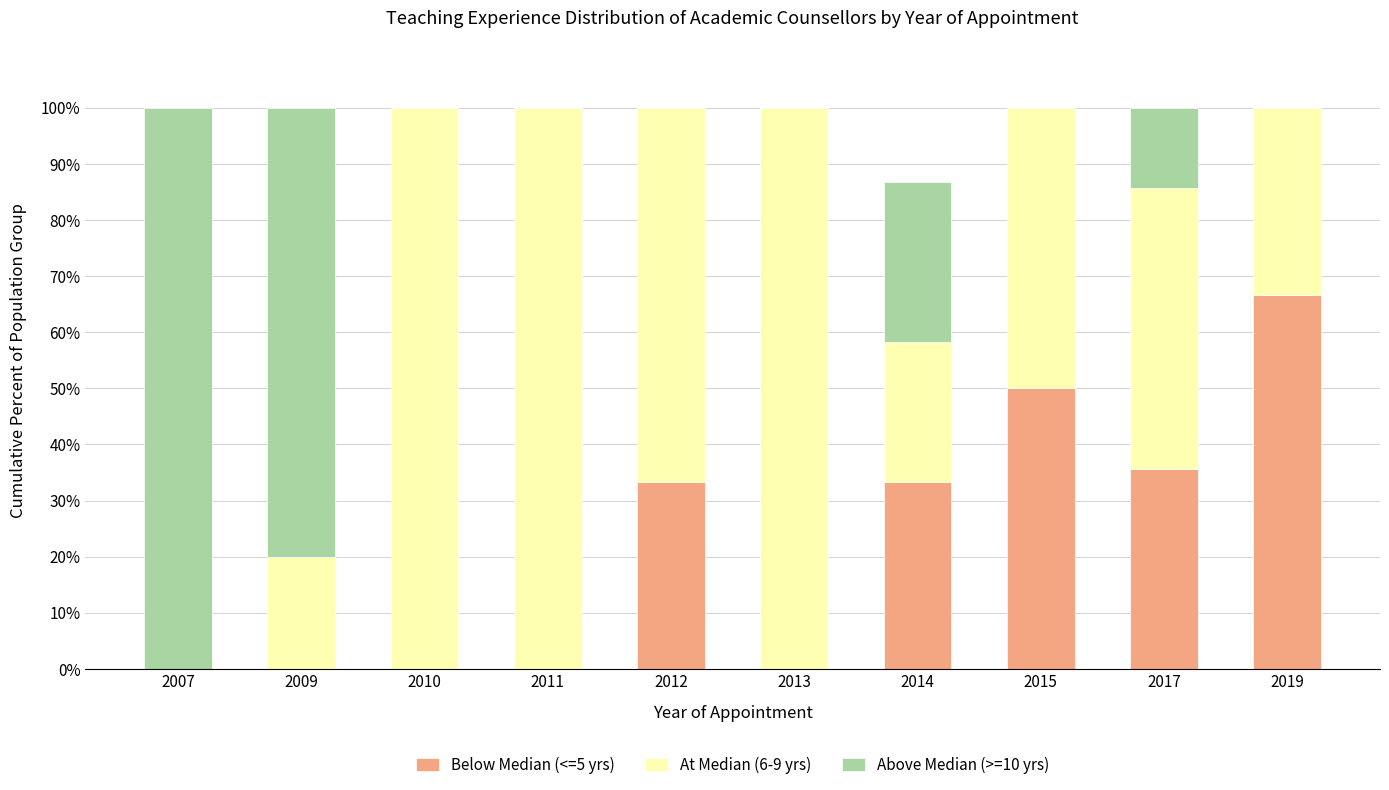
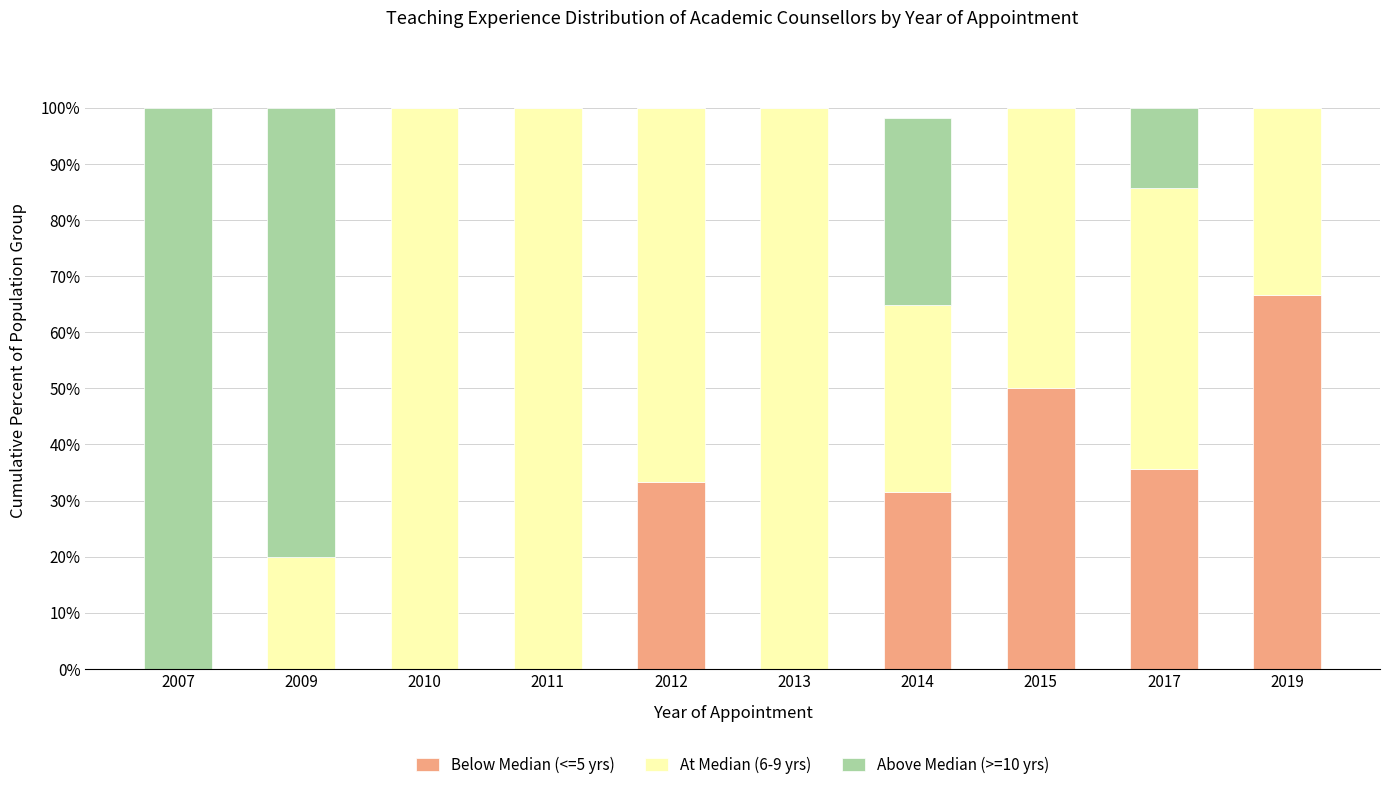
  {
    "Below Median (<=5 yrs)": {
      "2007": "0%",
      "2009": "0%",
      "2010": "0%",
      "2011": "0%",
      "2012": "33%",
      "2013": "0%",
-     "2014": "33%",
+     "2014": "32%",
      "2015": "50%",
      "2017": "36%",
      "2019": "67%"
    },
    "At Median (6-9 yrs)": {
      "2007": "0%",
      "2009": "20%",
      "2010": "100%",
      "2011": "100%",
      "2012": "67%",
      "2013": "100%",
-     "2014": "25%",
+     "2014": "33%",
      "2015": "50%",
      "2017": "50%",
      "2019": "33%"
    },
    "Above Median (>=10 yrs)": {
      "2007": "100%",
      "2009": "80%",
      "2010": "0%",
      "2011": "0%",
      "2012": "0%",
      "2013": "0%",
-     "2014": "28%",
+     "2014": "33%",
      "2015": "0%",
      "2017": "14%",
      "2019": "0%"
    }
  }
